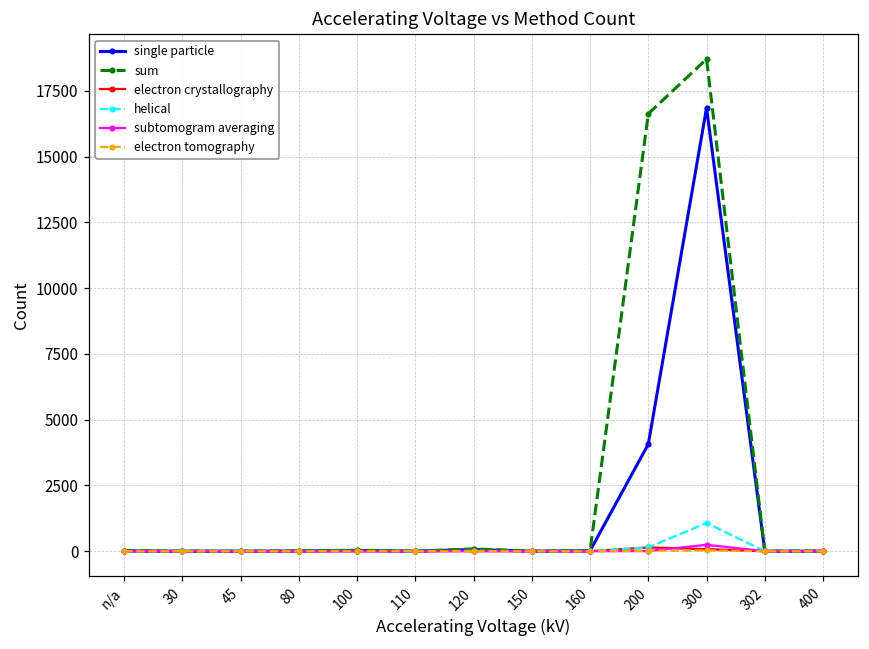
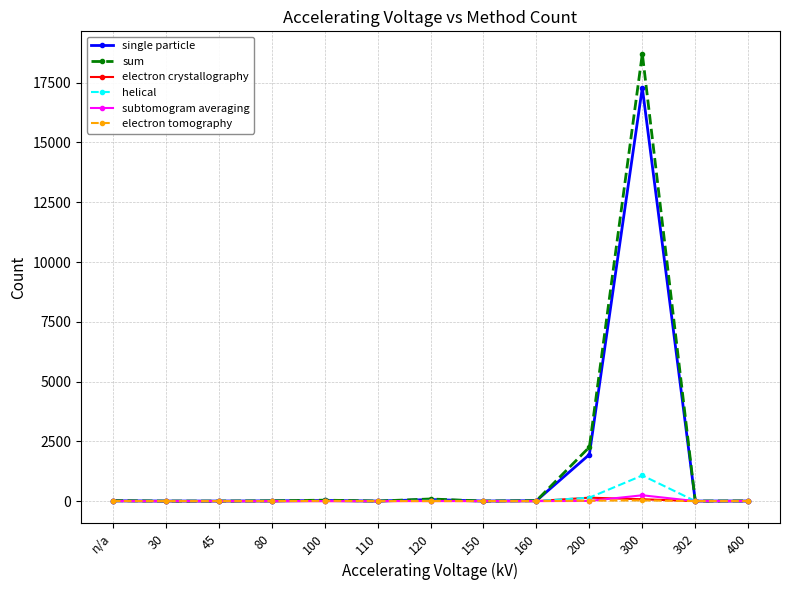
  {
    "single particle": {
-     "200": 4100,
-     "300": 16900
+     "200": 1900,
+     "300": 17300
    },
    "sum": {
-     "200": 16600,
+     "200": 2300,
      "300": 18700
    },
    "helical": {
      "300": 1100
    },
    "subtomogram averaging": {
      "300": 200
    }
  }
